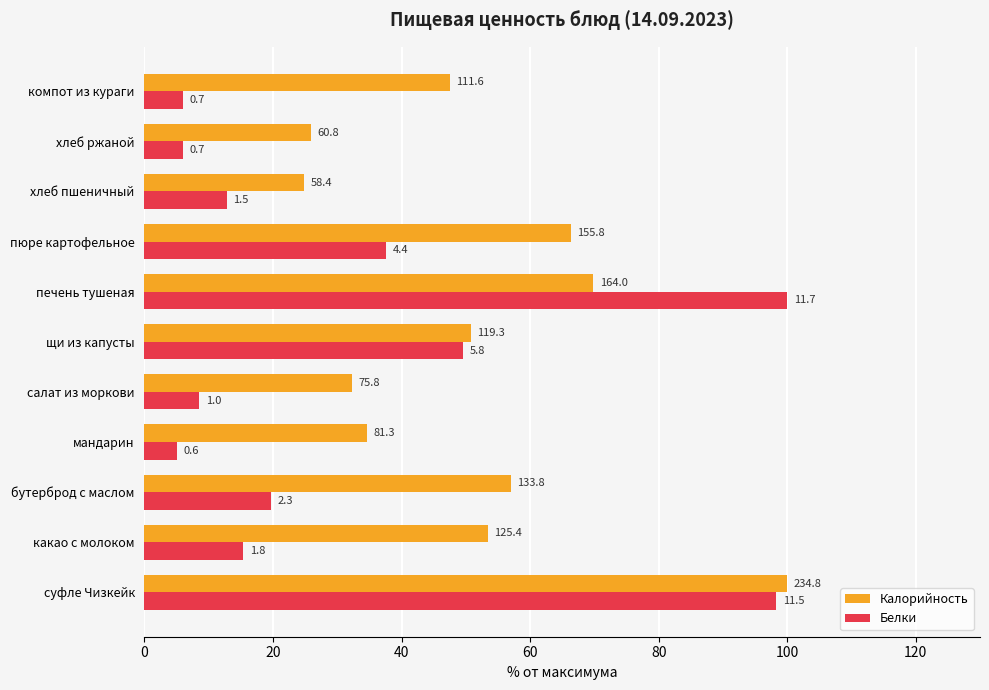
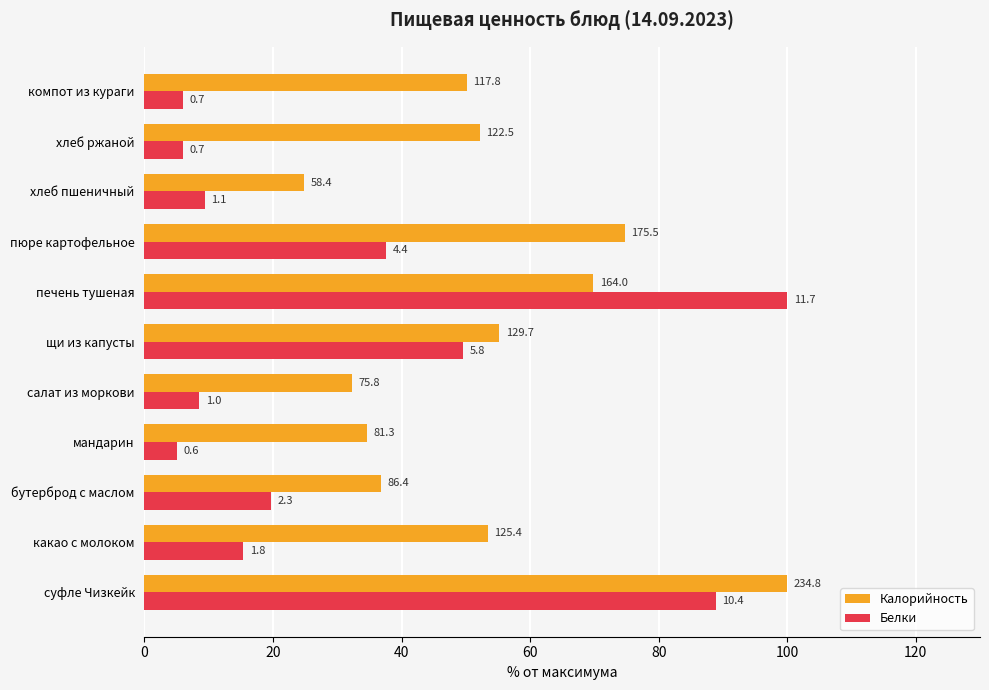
  {
    "Калорийность": {
-     "компот из кураги": 111.6,
-     "хлеб ржаной": 60.8,
-     "пюре картофельное": 155.8,
-     "щи из капусты": 119.3,
-     "бутерброд с маслом": 133.8
+     "компот из кураги": 117.8,
+     "хлеб ржаной": 122.5,
+     "пюре картофельное": 175.5,
+     "щи из капусты": 129.7,
+     "бутерброд с маслом": 86.4
    },
    "Белки": {
-     "хлеб пшеничный": 1.5,
-     "суфле Чизкейк": 11.5
+     "хлеб пшеничный": 1.1,
+     "суфле Чизкейк": 10.4
    }
  }
